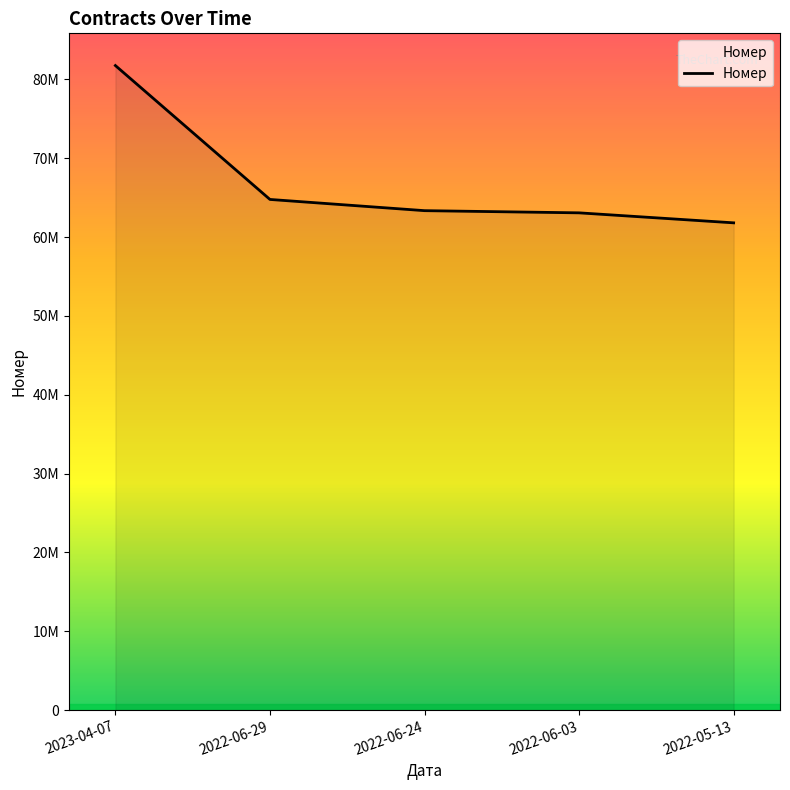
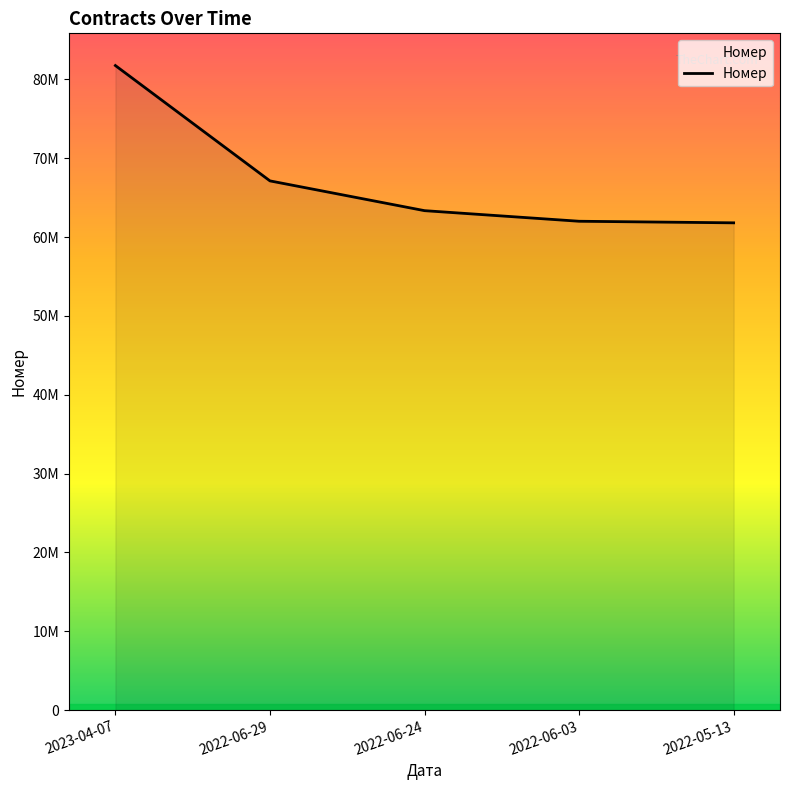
  {
    "2023-04-07": 82000000,
-   "2022-06-29": 65000000,
+   "2022-06-29": 67000000,
    "2022-06-24": 63000000,
-   "2022-06-03": 63000000,
+   "2022-06-03": 62000000,
    "2022-05-13": 62000000
  }
